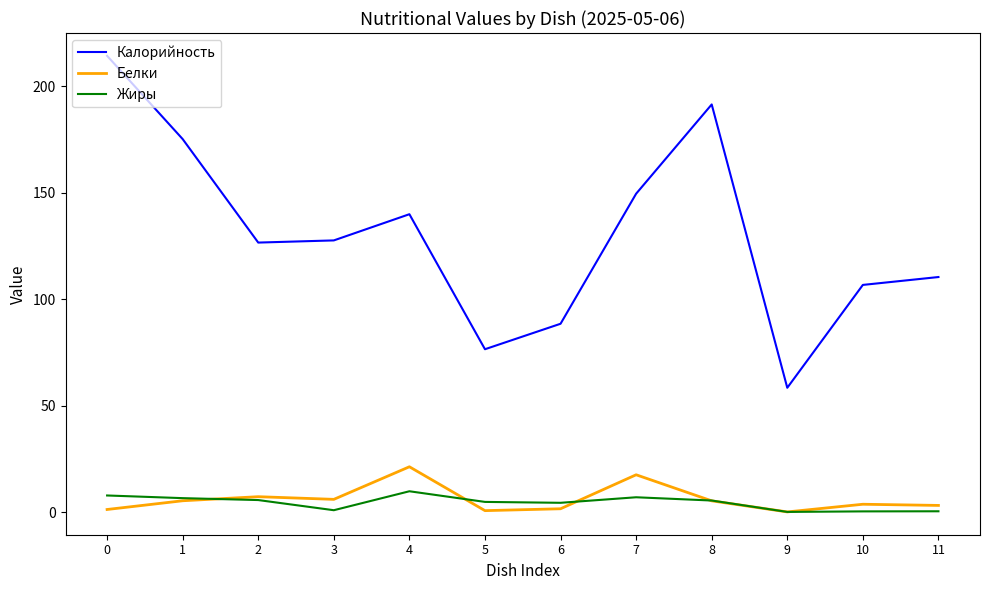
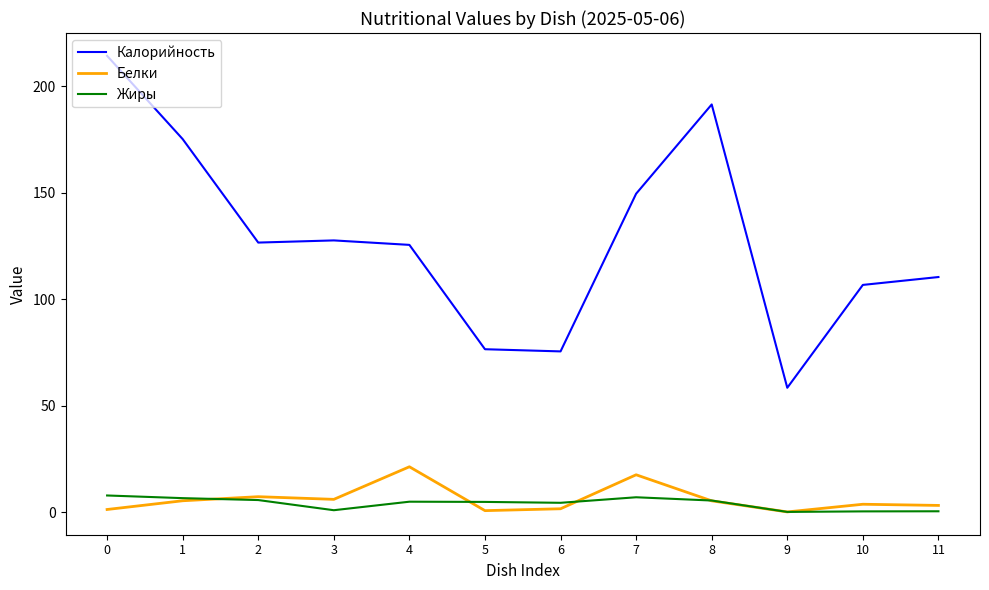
  {
    "Калорийность": {
      "1": 175,
      "2": 127,
      "3": 128,
-     "4": 140,
+     "4": 126,
      "5": 77,
-     "6": 89,
+     "6": 76,
      "7": 150,
      "8": 192,
      "9": 59,
      "10": 107,
      "11": 111
    },
    "Белки": {
      "0": 1,
      "1": 5,
      "2": 7,
      "3": 6,
      "4": 21,
      "5": 1,
      "6": 2,
      "7": 18,
      "10": 4,
      "11": 3
    },
    "Жиры": {
      "0": 8,
      "1": 7,
      "2": 6,
      "3": 1,
-     "4": 10,
+     "4": 5,
      "5": 5,
      "6": 4,
      "7": 7,
      "10": 0,
      "11": 1
    }
  }
